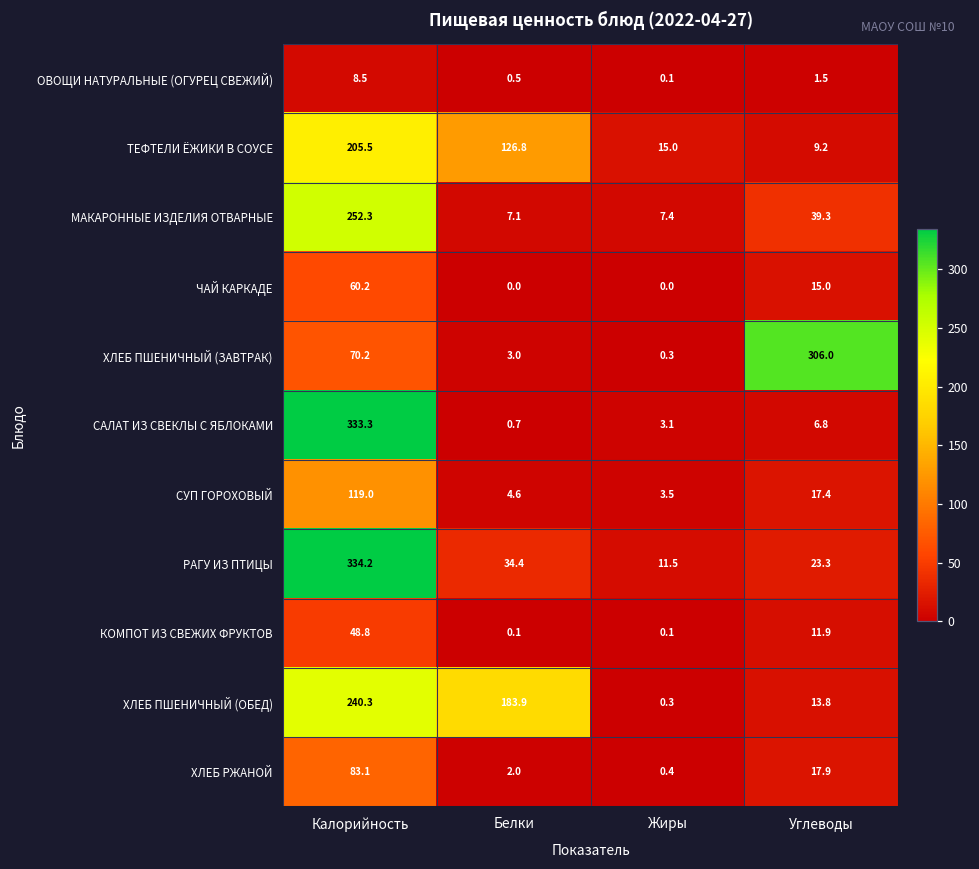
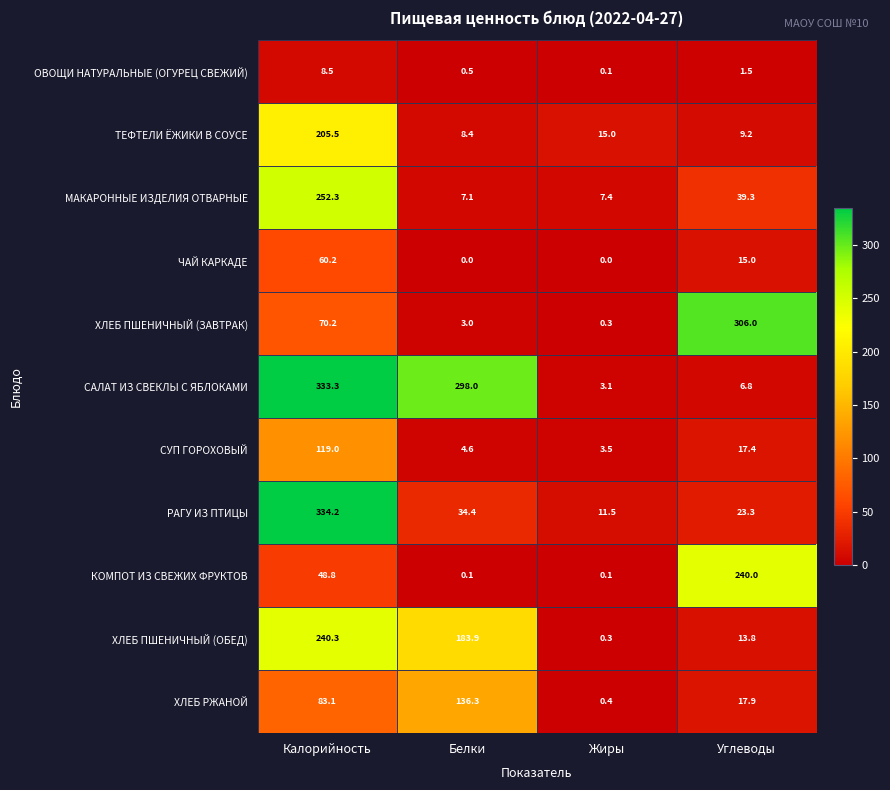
  {
    "ОВОЩИ НАТУРАЛЬНЫЕ (ОГУРЕЦ СВЕЖИЙ)": {
      "Калорийность": 8.5,
      "Белки": 0.5,
      "Жиры": 0.1,
      "Углеводы": 1.5
    },
    "ТЕФТЕЛИ ЁЖИКИ В СОУСЕ": {
      "Калорийность": 205.5,
-     "Белки": 126.8,
+     "Белки": 8.4,
      "Жиры": 15.0,
      "Углеводы": 9.2
    },
    "МАКАРОННЫЕ ИЗДЕЛИЯ ОТВАРНЫЕ": {
      "Калорийность": 252.3,
      "Белки": 7.1,
      "Жиры": 7.4,
      "Углеводы": 39.3
    },
    "ЧАЙ КАРКАДЕ": {
      "Калорийность": 60.2,
      "Белки": 0.0,
      "Жиры": 0.0,
      "Углеводы": 15.0
    },
    "ХЛЕБ ПШЕНИЧНЫЙ (ЗАВТРАК)": {
      "Калорийность": 70.2,
      "Белки": 3.0,
      "Жиры": 0.3,
      "Углеводы": 306.0
    },
    "САЛАТ ИЗ СВЕКЛЫ С ЯБЛОКАМИ": {
      "Калорийность": 333.3,
-     "Белки": 0.7,
+     "Белки": 298.0,
      "Жиры": 3.1,
      "Углеводы": 6.8
    },
    "СУП ГОРОХОВЫЙ": {
      "Калорийность": 119.0,
      "Белки": 4.6,
      "Жиры": 3.5,
      "Углеводы": 17.4
    },
    "РАГУ ИЗ ПТИЦЫ": {
      "Калорийность": 334.2,
      "Белки": 34.4,
      "Жиры": 11.5,
      "Углеводы": 23.3
    },
    "КОМПОТ ИЗ СВЕЖИХ ФРУКТОВ": {
      "Калорийность": 48.8,
      "Белки": 0.1,
      "Жиры": 0.1,
-     "Углеводы": 11.9
+     "Углеводы": 240.0
    },
    "ХЛЕБ ПШЕНИЧНЫЙ (ОБЕД)": {
      "Калорийность": 240.3,
      "Белки": 183.9,
      "Жиры": 0.3,
      "Углеводы": 13.8
    },
    "ХЛЕБ РЖАНОЙ": {
      "Калорийность": 83.1,
-     "Белки": 2.0,
+     "Белки": 136.3,
      "Жиры": 0.4,
      "Углеводы": 17.9
    }
  }
